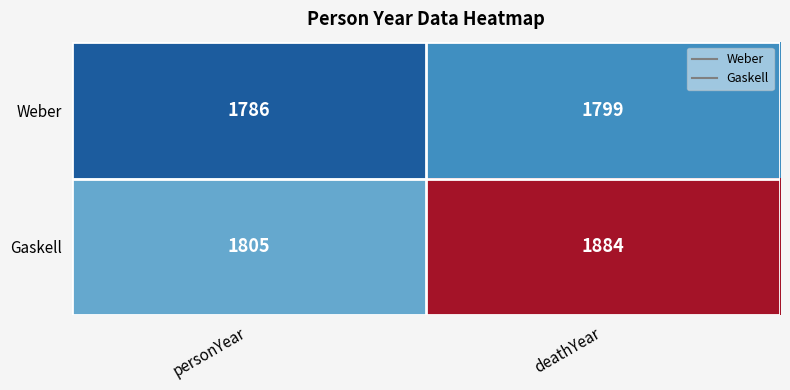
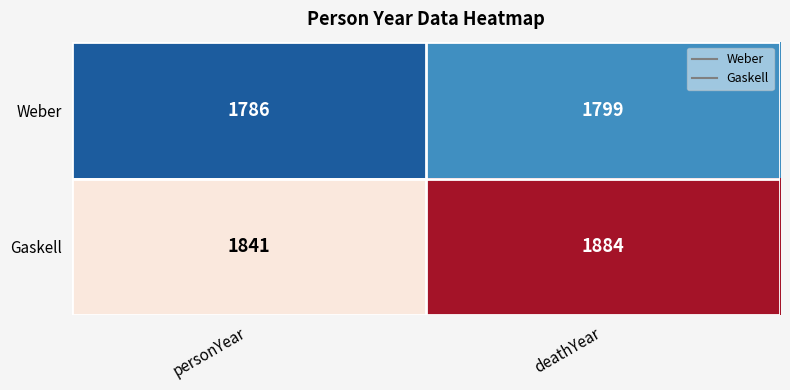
  {
    "Weber": {
      "personYear": 1786,
      "deathYear": 1799
    },
    "Gaskell": {
-     "personYear": 1805,
+     "personYear": 1841,
      "deathYear": 1884
    }
  }
